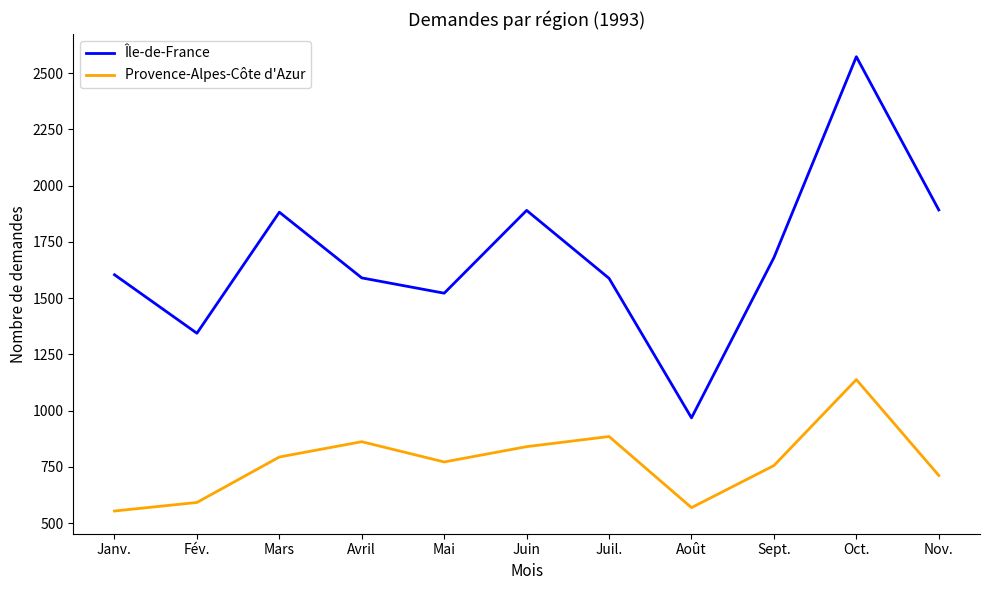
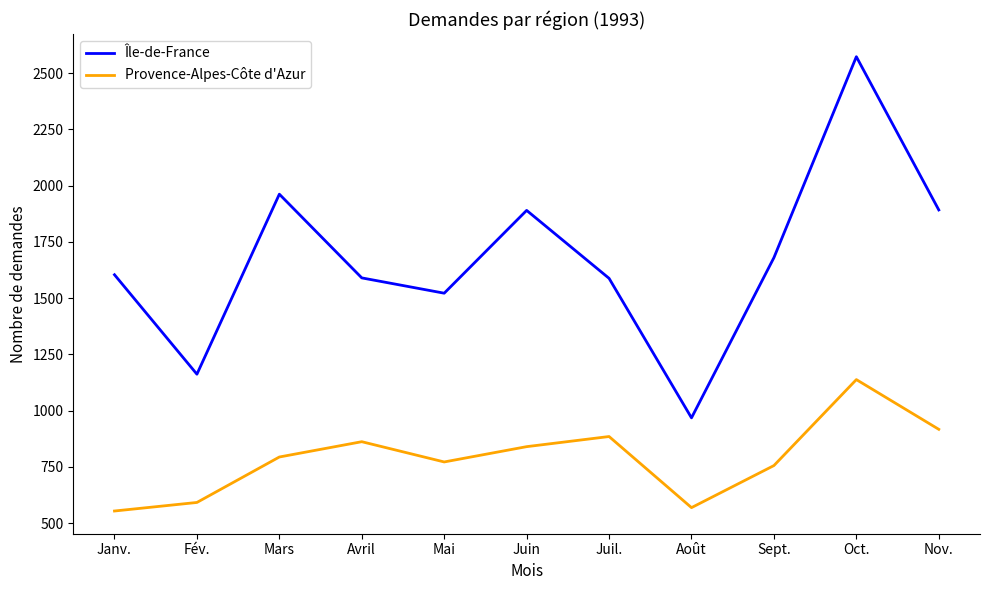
  {
    "Île-de-France": {
      "Janv.": 1600,
-     "Fév.": 1340,
-     "Mars": 1880,
+     "Fév.": 1160,
+     "Mars": 1960,
      "Avril": 1590,
      "Mai": 1520,
      "Juin": 1890,
      "Juil.": 1590,
      "Août": 970,
      "Sept.": 1680,
      "Oct.": 2570,
      "Nov.": 1890
    },
    "Provence-Alpes-Côte d'Azur": {
      "Janv.": 550,
      "Fév.": 590,
      "Mars": 790,
      "Avril": 860,
      "Mai": 770,
      "Juin": 840,
      "Juil.": 890,
      "Août": 570,
      "Sept.": 760,
      "Oct.": 1140,
-     "Nov.": 710
+     "Nov.": 920
    }
  }
